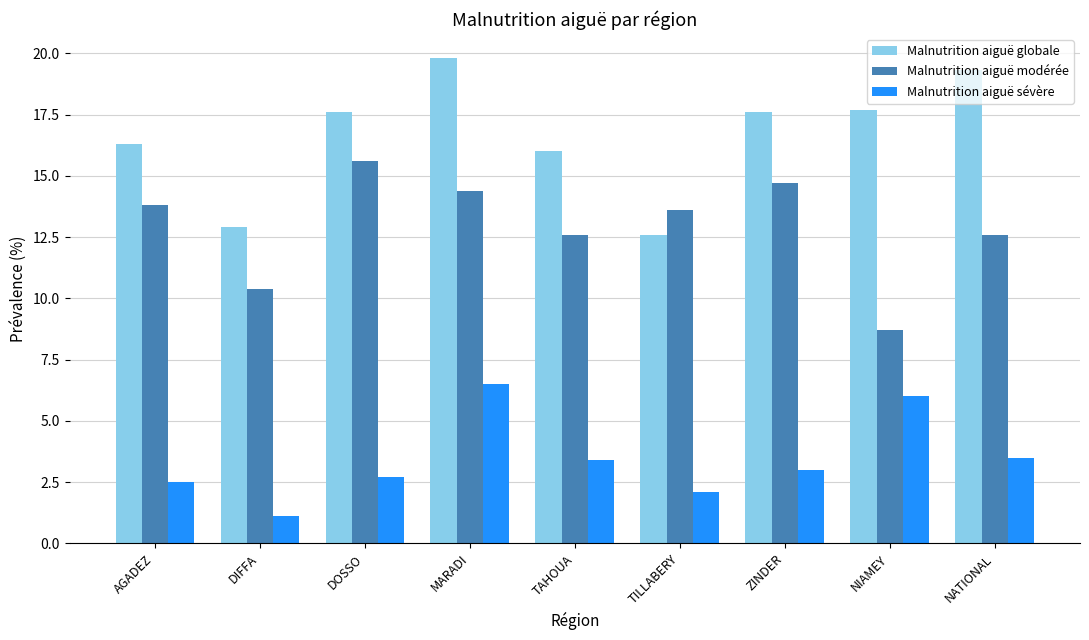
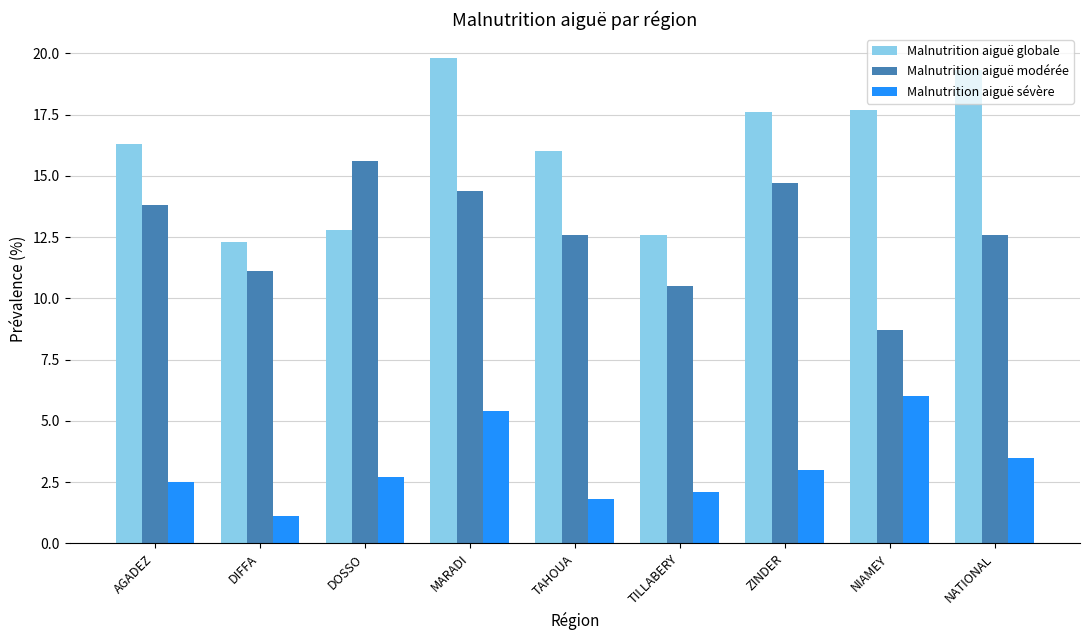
  {
    "Malnutrition aiguë globale": {
      "AGADEZ": 16.3,
-     "DIFFA": 12.9,
-     "DOSSO": 17.6,
+     "DIFFA": 12.3,
+     "DOSSO": 12.8,
      "MARADI": 19.8,
      "TAHOUA": 16.0,
      "TILLABERY": 12.6,
      "ZINDER": 17.6,
      "NIAMEY": 17.7
    },
    "Malnutrition aiguë modérée": {
      "AGADEZ": 13.8,
-     "DIFFA": 10.4,
+     "DIFFA": 11.1,
      "DOSSO": 15.6,
      "MARADI": 14.4,
      "TAHOUA": 12.6,
-     "TILLABERY": 13.6,
+     "TILLABERY": 10.5,
      "ZINDER": 14.7,
      "NIAMEY": 8.7,
      "NATIONAL": 12.6
    },
    "Malnutrition aiguë sévère": {
      "AGADEZ": 2.5,
      "DIFFA": 1.1,
      "DOSSO": 2.7,
-     "MARADI": 6.5,
-     "TAHOUA": 3.4,
+     "MARADI": 5.4,
+     "TAHOUA": 1.8,
      "TILLABERY": 2.1,
      "ZINDER": 3.0,
      "NIAMEY": 6.0,
      "NATIONAL": 3.5
    }
  }
